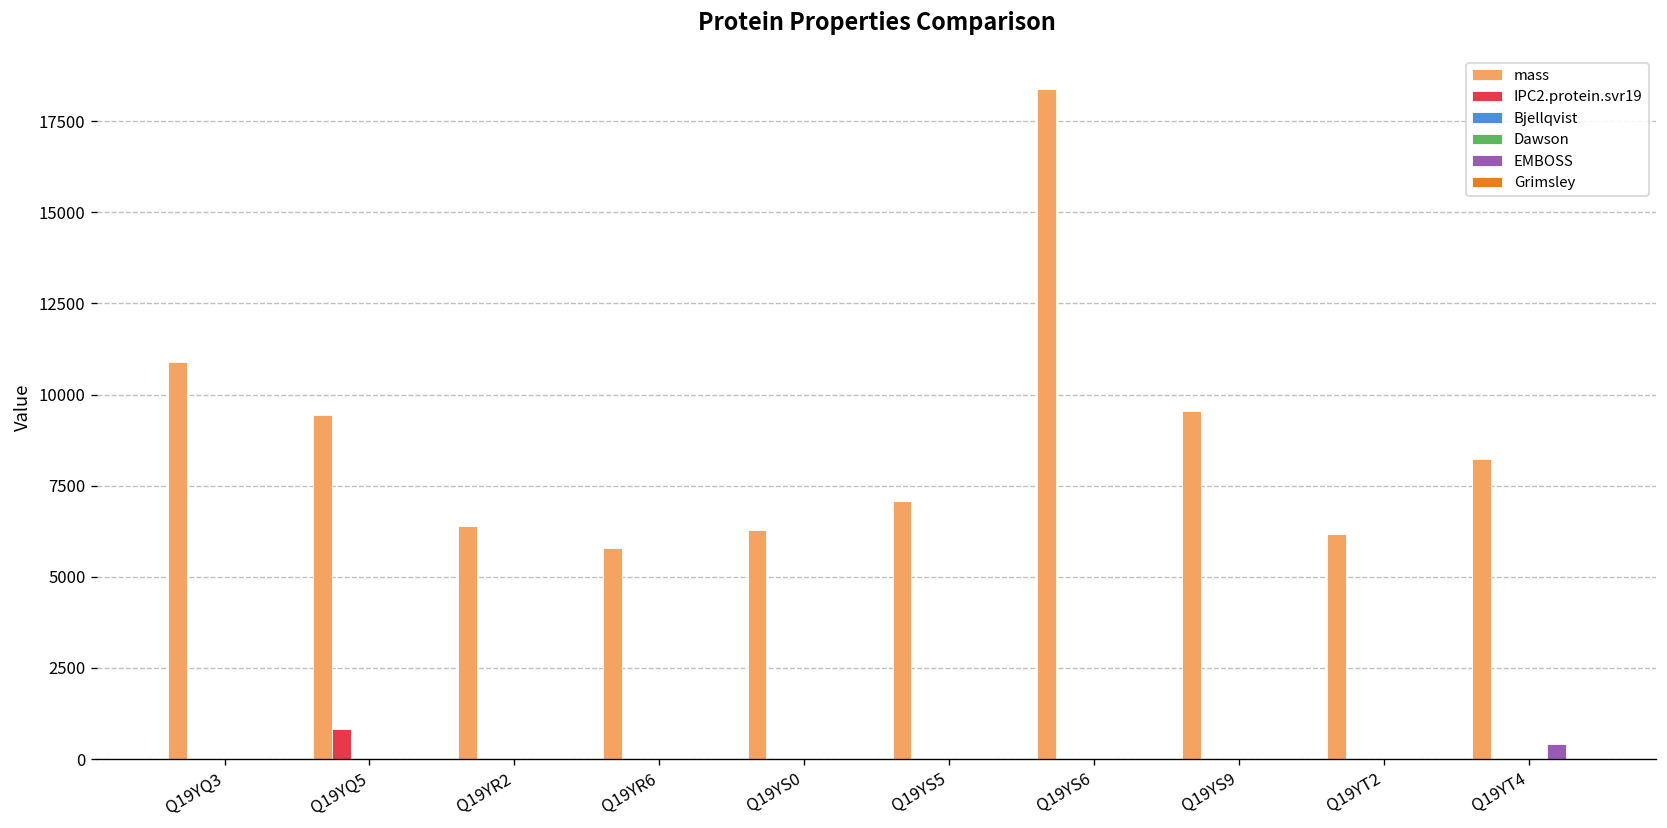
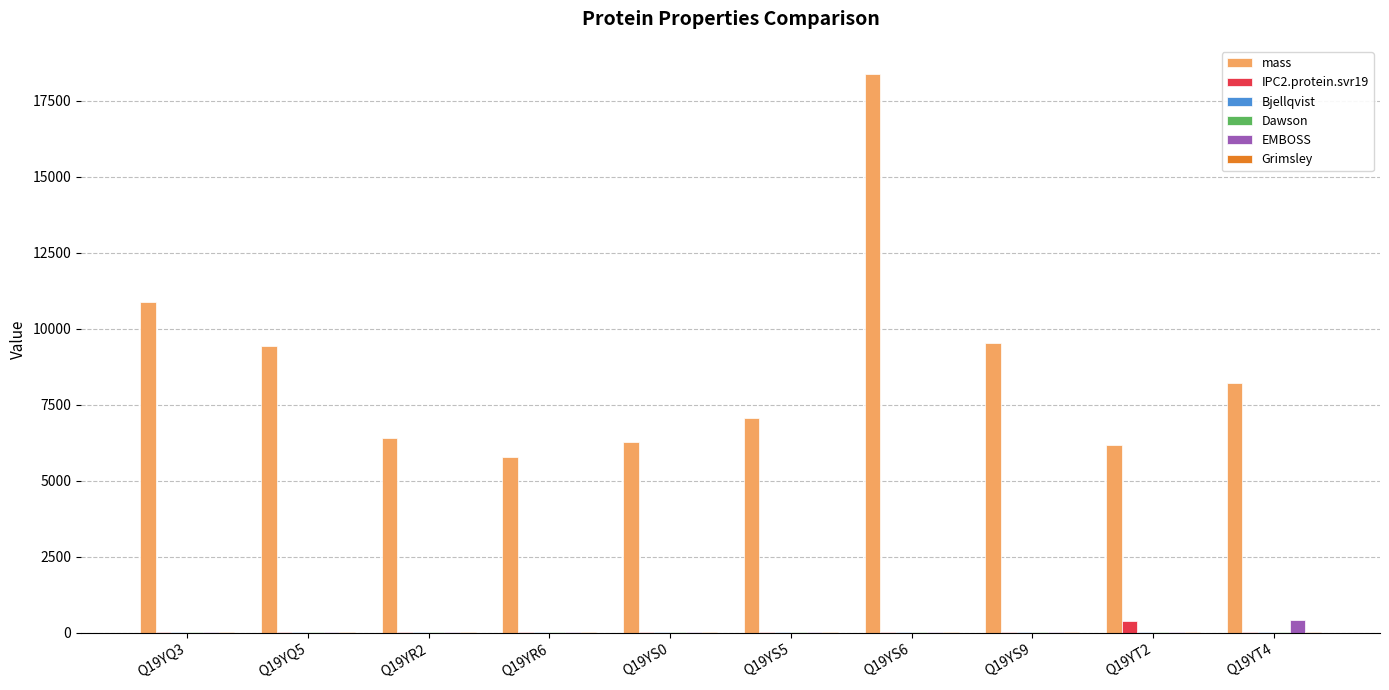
  {
    "mass": {
      "Q19YQ3": 10900,
      "Q19YQ5": 9400,
      "Q19YR2": 6400,
      "Q19YR6": 5800,
      "Q19YS0": 6300,
      "Q19YS5": 7100,
      "Q19YS6": 18400,
      "Q19YS9": 9500,
      "Q19YT2": 6200,
      "Q19YT4": 8200
    },
    "IPC2.protein.svr19": {
-     "Q19YQ5": 800,
-     "Q19YT2": 0
+     "Q19YQ5": 0,
+     "Q19YT2": 400
    },
    "EMBOSS": {
      "Q19YT4": 400
    }
  }
